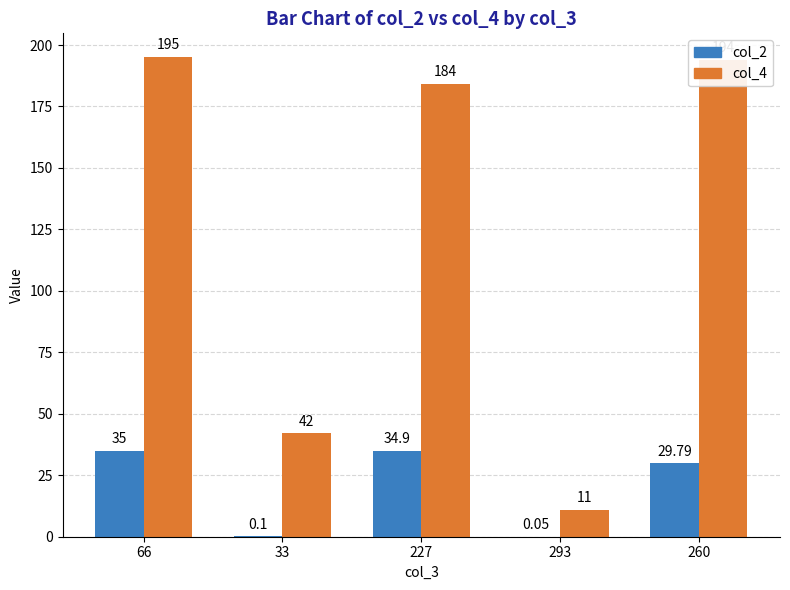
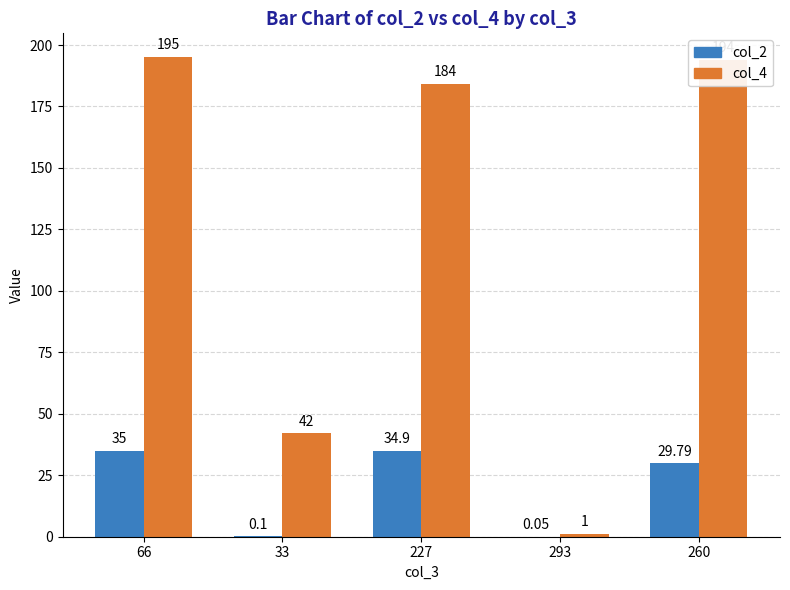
  {
    "col_2": {
      "66": 35,
      "33": 0.1,
      "227": 34.9,
      "293": 0.05,
      "260": 29.79
    },
    "col_4": {
      "66": 195,
      "33": 42,
      "227": 184,
-     "293": 11
+     "293": 1
    }
  }
